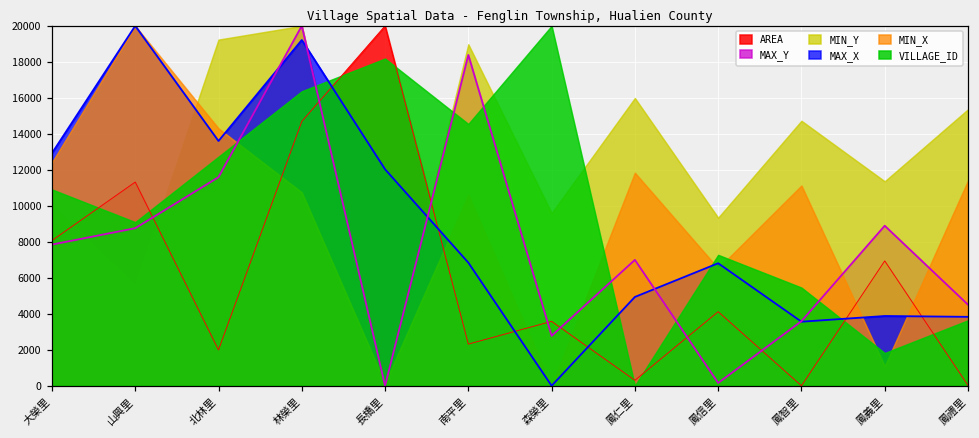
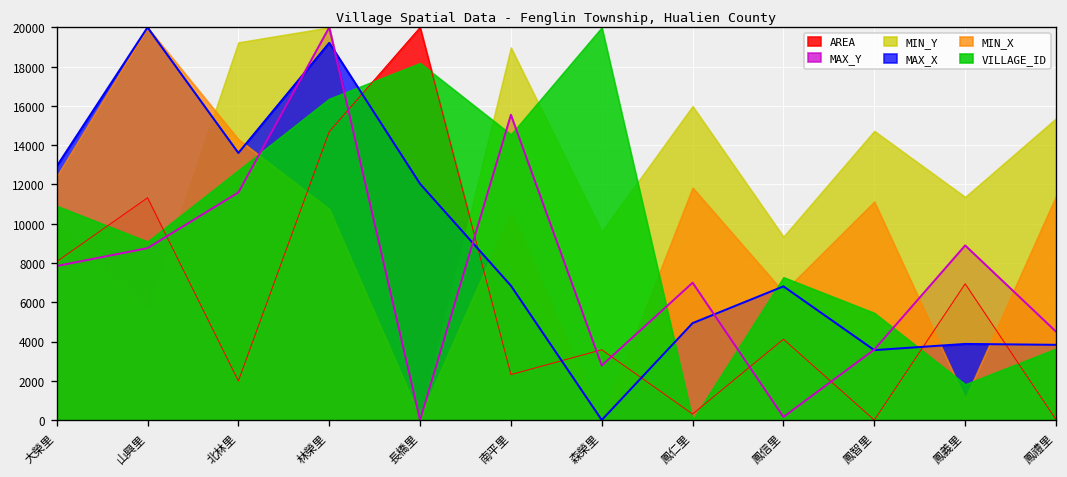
  {
    "AREA": {
      "大榮里": 8100,
      "山興里": 11300,
      "北林里": 2000,
      "林榮里": 14700,
      "長橋里": 20000,
      "南平里": 2300,
      "森榮里": 3600,
      "鳳仁里": 300,
      "鳳信里": 4100,
      "鳳智里": 0,
      "鳳義里": 6900,
      "鳳禮里": 0
    },
    "MAX_Y": {
      "大榮里": 7800,
      "山興里": 8800,
      "北林里": 11600,
-     "南平里": 18400,
+     "南平里": 15500,
      "森榮里": 2800,
      "鳳仁里": 7000,
      "鳳信里": 200,
      "鳳義里": 8900,
      "鳳禮里": 4500
    },
    "MIN_Y": {
      "大榮里": 10000,
      "山興里": 5600,
      "北林里": 19200,
      "南平里": 19000,
      "森榮里": 9600,
      "鳳仁里": 16000,
      "鳳信里": 9300,
      "鳳智里": 14700,
      "鳳義里": 11400,
      "鳳禮里": 15400
    },
    "MAX_X": {
      "大榮里": 12900,
      "北林里": 13600,
      "林榮里": 19200,
      "長橋里": 12000,
      "南平里": 6800,
      "鳳仁里": 4900,
      "鳳信里": 6800,
      "鳳義里": 3900,
      "鳳禮里": 3800
    },
    "MIN_X": {
      "大榮里": 12400,
      "北林里": 14300,
      "林榮里": 10700,
      "南平里": 10600,
      "鳳仁里": 11800,
      "鳳信里": 6500,
      "鳳智里": 11100,
      "鳳義里": 1100,
      "鳳禮里": 11400
    },
    "VILLAGE_ID": {
      "大榮里": 10900,
      "山興里": 9100,
      "北林里": 12700,
      "林榮里": 16400,
      "長橋里": 18200,
      "南平里": 14500,
      "森榮里": 20000,
      "鳳仁里": 0,
      "鳳信里": 7300,
      "鳳智里": 5500,
      "鳳義里": 1800,
      "鳳禮里": 3600
    }
  }
